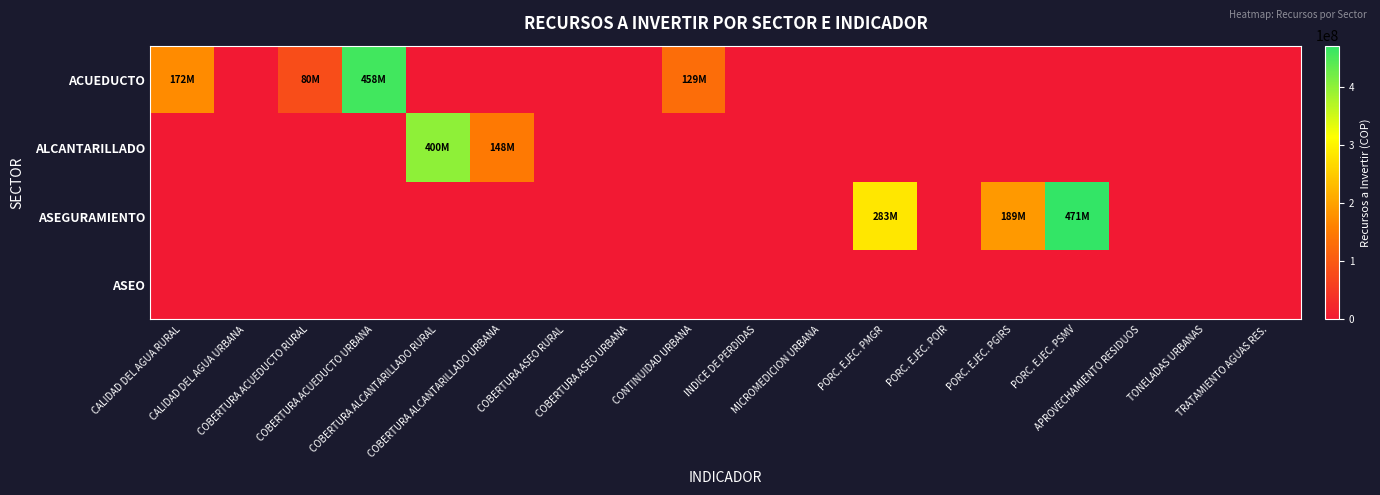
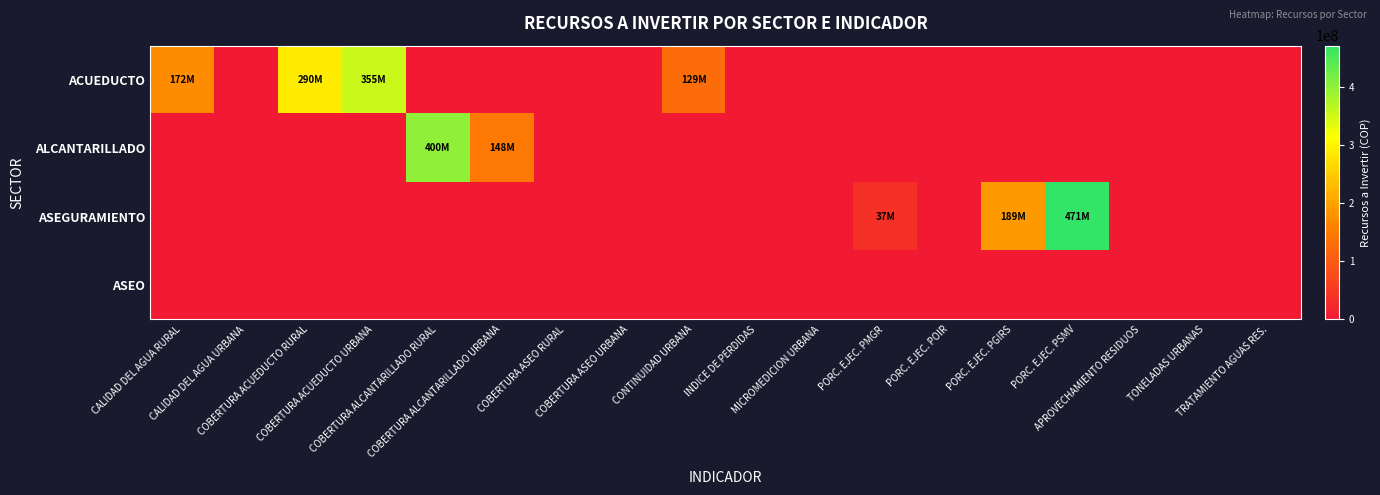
  {
    "ACUEDUCTO": {
      "CALIDAD DEL AGUA RURAL": "172M",
-     "COBERTURA ACUEDUCTO RURAL": "80M",
-     "COBERTURA ACUEDUCTO URBANA": "458M",
+     "COBERTURA ACUEDUCTO RURAL": "290M",
+     "COBERTURA ACUEDUCTO URBANA": "355M",
      "CONTINUIDAD URBANA": "129M"
    },
    "ALCANTARILLADO": {
      "COBERTURA ALCANTARILLADO RURAL": "400M",
      "COBERTURA ALCANTARILLADO URBANA": "148M"
    },
    "ASEGURAMIENTO": {
-     "PORC. EJEC. PMGR": "283M",
+     "PORC. EJEC. PMGR": "37M",
      "PORC. EJEC. PGIRS": "189M",
      "PORC. EJEC. PSMV": "471M"
    }
  }
